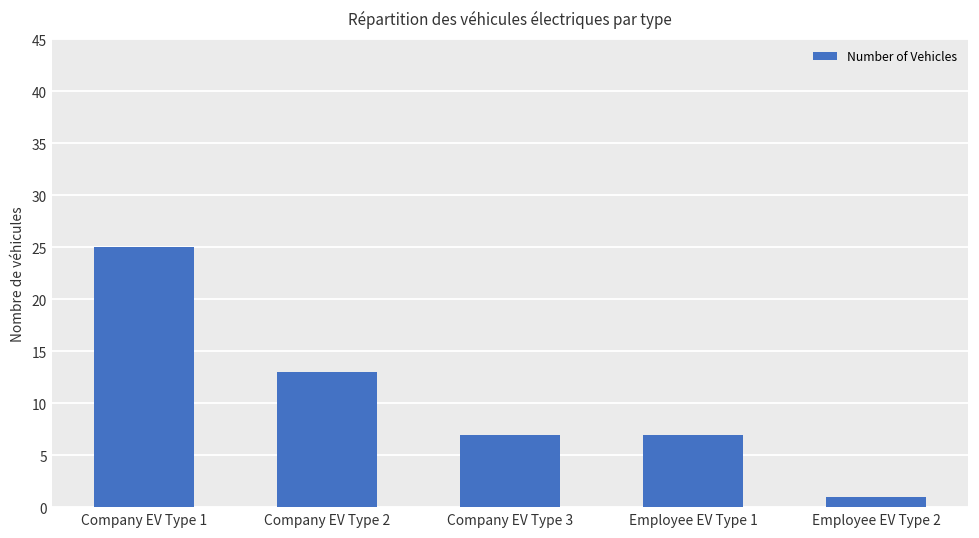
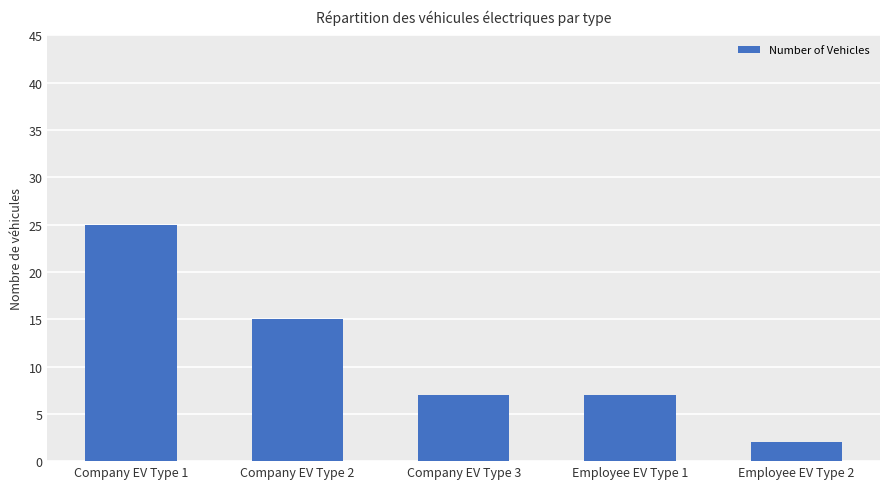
  {
    "Company EV Type 1": 25,
-   "Company EV Type 2": 13,
+   "Company EV Type 2": 15,
    "Company EV Type 3": 7,
    "Employee EV Type 1": 7,
-   "Employee EV Type 2": 1
+   "Employee EV Type 2": 2
  }
